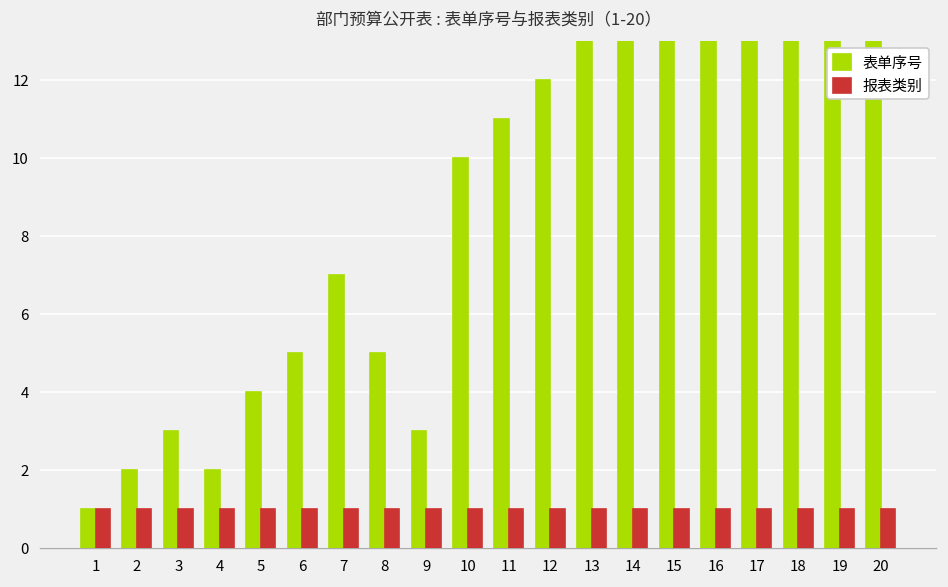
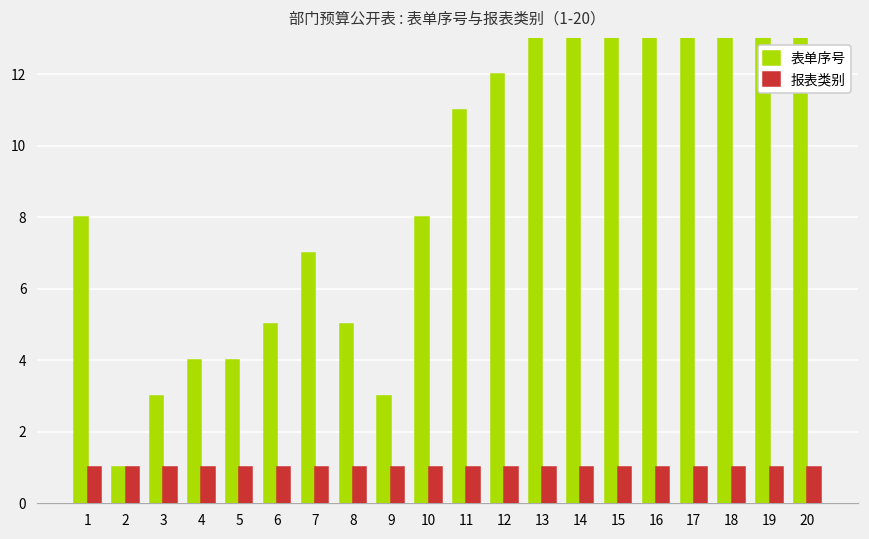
  {
    "表单序号": {
-     "1": 1,
-     "2": 2,
+     "1": 8,
+     "2": 1,
      "3": 3,
-     "4": 2,
+     "4": 4,
      "5": 4,
      "6": 5,
      "7": 7,
      "8": 5,
      "9": 3,
-     "10": 10,
+     "10": 8,
      "11": 11,
      "12": 12,
      "13": 13
    },
    "报表类别": {
      "1": 1,
      "2": 1,
      "3": 1,
      "4": 1,
      "5": 1,
      "6": 1,
      "7": 1,
      "8": 1,
      "9": 1,
      "10": 1,
      "11": 1,
      "12": 1,
      "13": 1,
      "14": 1,
      "15": 1,
      "16": 1,
      "17": 1,
      "18": 1,
      "19": 1,
      "20": 1
    }
  }
